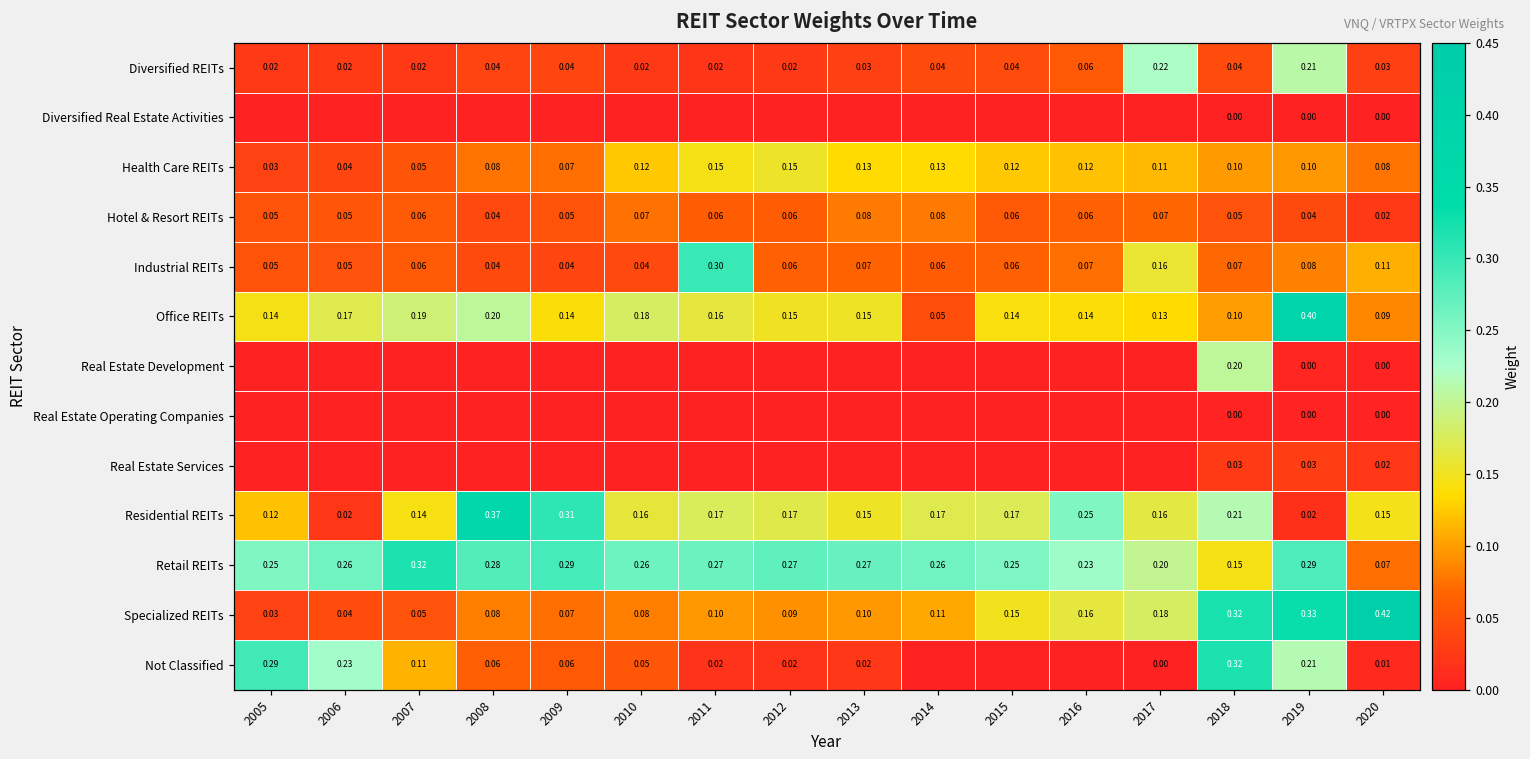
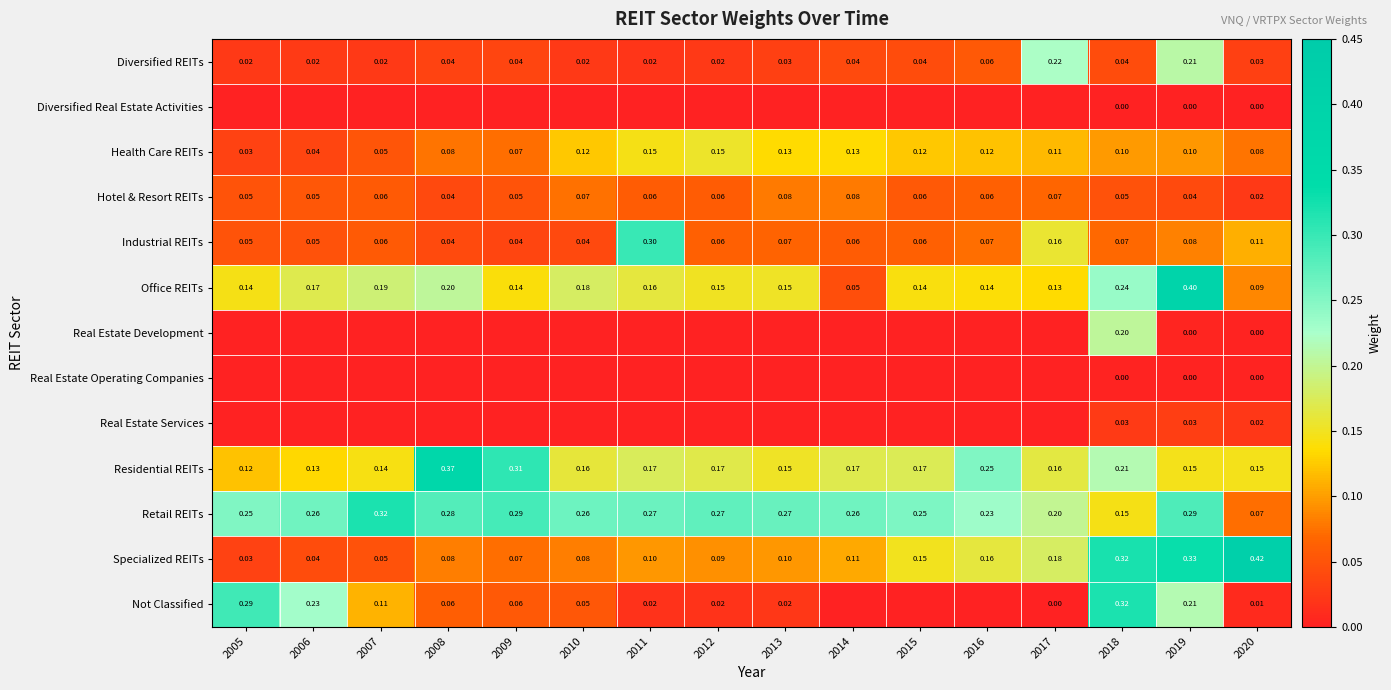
  {
    "Diversified REITs": {
      "2005": 0.02,
      "2006": 0.02,
      "2007": 0.02,
      "2008": 0.04,
      "2009": 0.04,
      "2010": 0.02,
      "2011": 0.02,
      "2012": 0.02,
      "2013": 0.03,
      "2014": 0.04,
      "2015": 0.04,
      "2016": 0.06,
      "2017": 0.22,
      "2018": 0.04,
      "2019": 0.21,
      "2020": 0.03
    },
    "Diversified Real Estate Activities": {
      "2018": 0.00,
      "2019": 0.00,
      "2020": 0.00
    },
    "Health Care REITs": {
      "2005": 0.03,
      "2006": 0.04,
      "2007": 0.05,
      "2008": 0.08,
      "2009": 0.07,
      "2010": 0.12,
      "2011": 0.15,
      "2012": 0.15,
      "2013": 0.13,
      "2014": 0.13,
      "2015": 0.12,
      "2016": 0.12,
      "2017": 0.11,
      "2018": 0.10,
      "2019": 0.10,
      "2020": 0.08
    },
    "Hotel & Resort REITs": {
      "2005": 0.05,
      "2006": 0.05,
      "2007": 0.06,
      "2008": 0.04,
      "2009": 0.05,
      "2010": 0.07,
      "2011": 0.06,
      "2012": 0.06,
      "2013": 0.08,
      "2014": 0.08,
      "2015": 0.06,
      "2016": 0.06,
      "2017": 0.07,
      "2018": 0.05,
      "2019": 0.04,
      "2020": 0.02
    },
    "Industrial REITs": {
      "2005": 0.05,
      "2006": 0.05,
      "2007": 0.06,
      "2008": 0.04,
      "2009": 0.04,
      "2010": 0.04,
      "2011": 0.30,
      "2012": 0.06,
      "2013": 0.07,
      "2014": 0.06,
      "2015": 0.06,
      "2016": 0.07,
      "2017": 0.16,
      "2018": 0.07,
      "2019": 0.08,
      "2020": 0.11
    },
    "Office REITs": {
      "2005": 0.14,
      "2006": 0.17,
      "2007": 0.19,
      "2008": 0.20,
      "2009": 0.14,
      "2010": 0.18,
      "2011": 0.16,
      "2012": 0.15,
      "2013": 0.15,
      "2014": 0.05,
      "2015": 0.14,
      "2016": 0.14,
      "2017": 0.13,
-     "2018": 0.10,
+     "2018": 0.24,
      "2019": 0.40,
      "2020": 0.09
    },
    "Real Estate Development": {
      "2018": 0.20,
      "2019": 0.00,
      "2020": 0.00
    },
    "Real Estate Operating Companies": {
      "2018": 0.00,
      "2019": 0.00,
      "2020": 0.00
    },
    "Real Estate Services": {
      "2018": 0.03,
      "2019": 0.03,
      "2020": 0.02
    },
    "Residential REITs": {
      "2005": 0.12,
-     "2006": 0.02,
+     "2006": 0.13,
      "2007": 0.14,
      "2008": 0.37,
      "2009": 0.31,
      "2010": 0.16,
      "2011": 0.17,
      "2012": 0.17,
      "2013": 0.15,
      "2014": 0.17,
      "2015": 0.17,
      "2016": 0.25,
      "2017": 0.16,
      "2018": 0.21,
-     "2019": 0.02,
+     "2019": 0.15,
      "2020": 0.15
    },
    "Retail REITs": {
      "2005": 0.25,
      "2006": 0.26,
      "2007": 0.32,
      "2008": 0.28,
      "2009": 0.29,
      "2010": 0.26,
      "2011": 0.27,
      "2012": 0.27,
      "2013": 0.27,
      "2014": 0.26,
      "2015": 0.25,
      "2016": 0.23,
      "2017": 0.20,
      "2018": 0.15,
      "2019": 0.29,
      "2020": 0.07
    },
    "Specialized REITs": {
      "2005": 0.03,
      "2006": 0.04,
      "2007": 0.05,
      "2008": 0.08,
      "2009": 0.07,
      "2010": 0.08,
      "2011": 0.10,
      "2012": 0.09,
      "2013": 0.10,
      "2014": 0.11,
      "2015": 0.15,
      "2016": 0.16,
      "2017": 0.18,
      "2018": 0.32,
      "2019": 0.33,
      "2020": 0.42
    },
    "Not Classified": {
      "2005": 0.29,
      "2006": 0.23,
      "2007": 0.11,
      "2008": 0.06,
      "2009": 0.06,
      "2010": 0.05,
      "2011": 0.02,
      "2012": 0.02,
      "2013": 0.02,
      "2017": 0.00,
      "2018": 0.32,
      "2019": 0.21,
      "2020": 0.01
    }
  }
